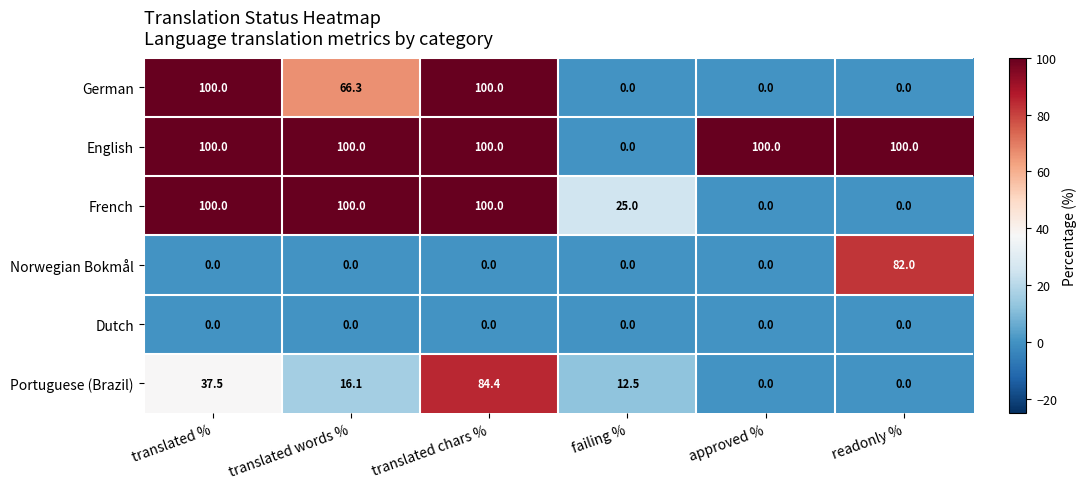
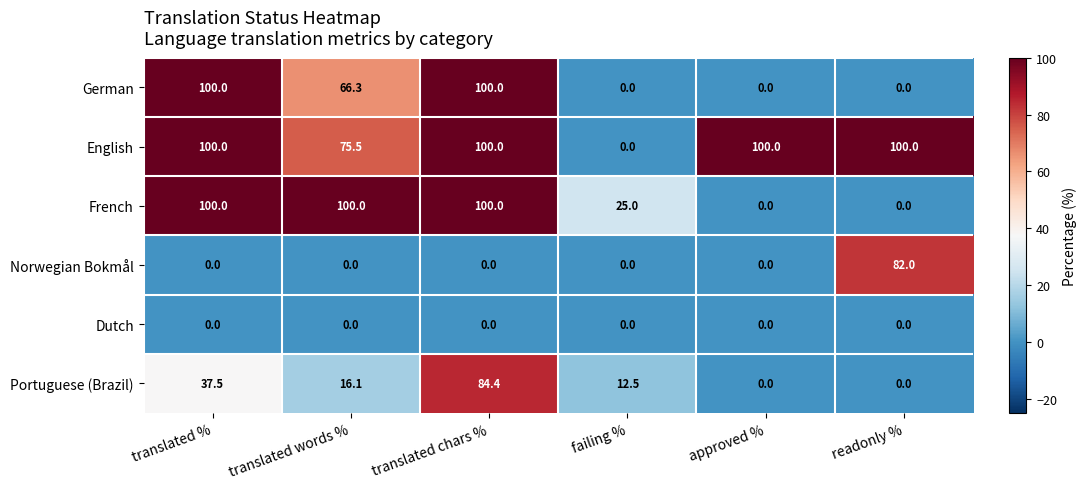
  {
    "German": {
      "translated %": 100.0,
      "translated words %": 66.3,
      "translated chars %": 100.0,
      "failing %": 0.0,
      "approved %": 0.0,
      "readonly %": 0.0
    },
    "English": {
      "translated %": 100.0,
-     "translated words %": 100.0,
+     "translated words %": 75.5,
      "translated chars %": 100.0,
      "failing %": 0.0,
      "approved %": 100.0,
      "readonly %": 100.0
    },
    "French": {
      "translated %": 100.0,
      "translated words %": 100.0,
      "translated chars %": 100.0,
      "failing %": 25.0,
      "approved %": 0.0,
      "readonly %": 0.0
    },
    "Norwegian Bokmål": {
      "translated %": 0.0,
      "translated words %": 0.0,
      "translated chars %": 0.0,
      "failing %": 0.0,
      "approved %": 0.0,
      "readonly %": 82.0
    },
    "Dutch": {
      "translated %": 0.0,
      "translated words %": 0.0,
      "translated chars %": 0.0,
      "failing %": 0.0,
      "approved %": 0.0,
      "readonly %": 0.0
    },
    "Portuguese (Brazil)": {
      "translated %": 37.5,
      "translated words %": 16.1,
      "translated chars %": 84.4,
      "failing %": 12.5,
      "approved %": 0.0,
      "readonly %": 0.0
    }
  }
